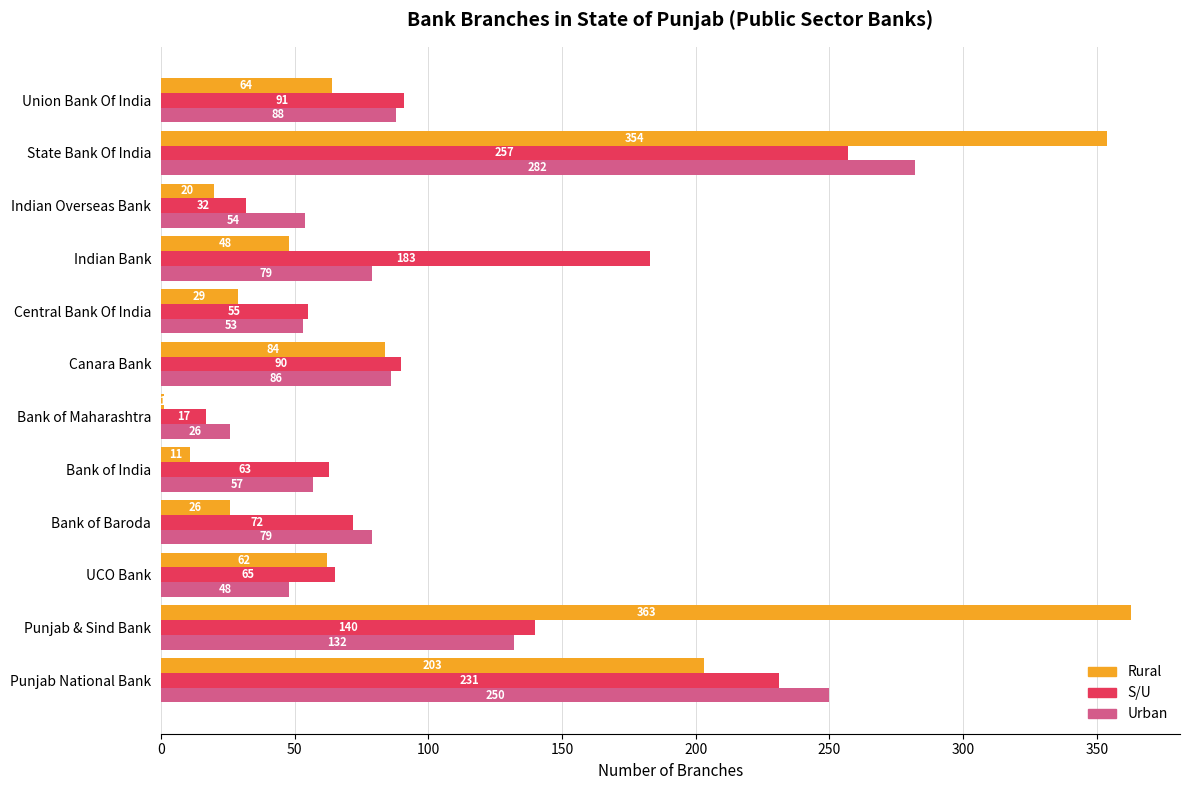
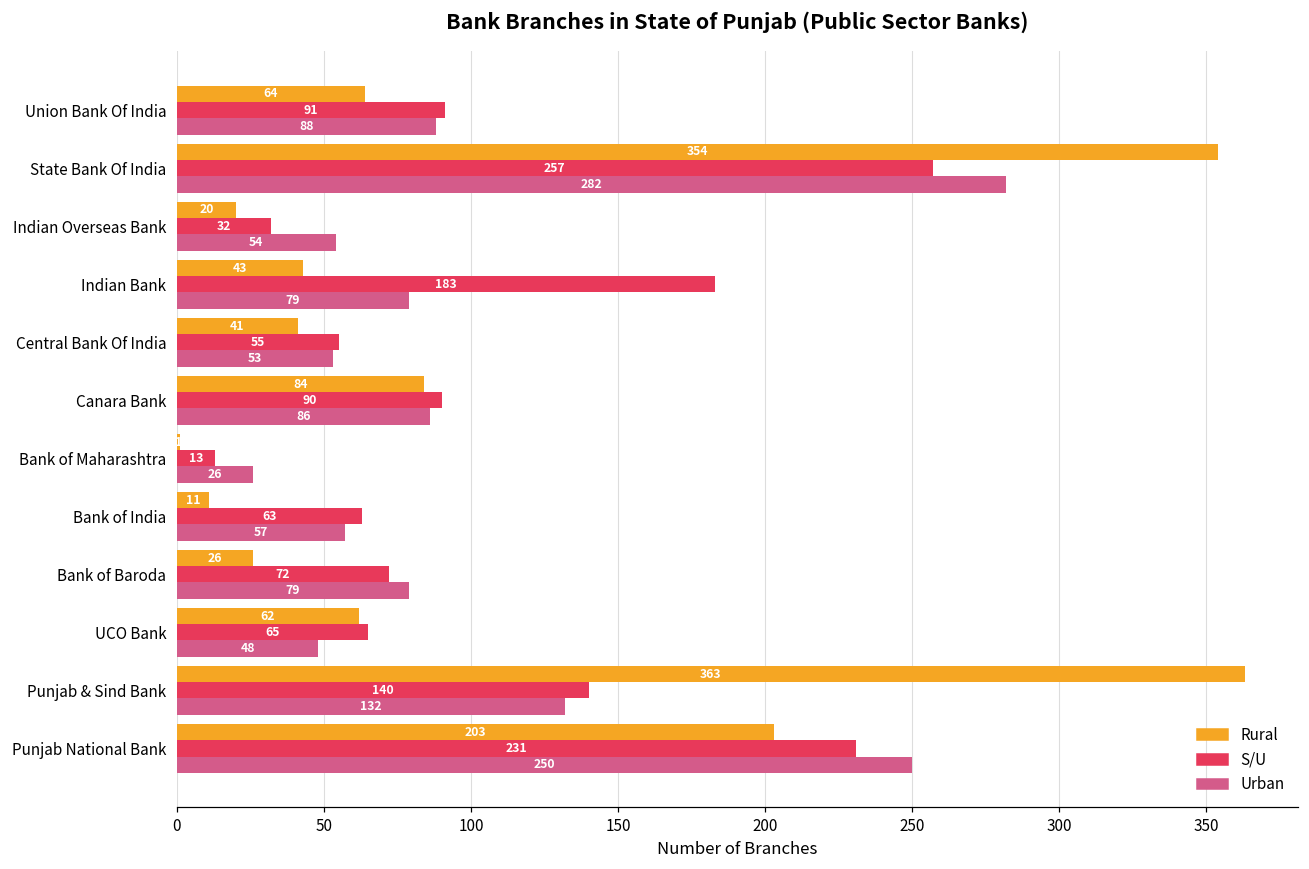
  {
    "Rural": {
      "Union Bank Of India": 64,
      "State Bank Of India": 354,
      "Indian Overseas Bank": 20,
-     "Indian Bank": 48,
-     "Central Bank Of India": 29,
+     "Indian Bank": 43,
+     "Central Bank Of India": 41,
      "Canara Bank": 84,
      "Bank of India": 11,
      "Bank of Baroda": 26,
      "UCO Bank": 62,
      "Punjab & Sind Bank": 363,
      "Punjab National Bank": 203
    },
    "S/U": {
      "Union Bank Of India": 91,
      "State Bank Of India": 257,
      "Indian Overseas Bank": 32,
      "Indian Bank": 183,
      "Central Bank Of India": 55,
      "Canara Bank": 90,
-     "Bank of Maharashtra": 17,
+     "Bank of Maharashtra": 13,
      "Bank of India": 63,
      "Bank of Baroda": 72,
      "UCO Bank": 65,
      "Punjab & Sind Bank": 140,
      "Punjab National Bank": 231
    },
    "Urban": {
      "Union Bank Of India": 88,
      "State Bank Of India": 282,
      "Indian Overseas Bank": 54,
      "Indian Bank": 79,
      "Central Bank Of India": 53,
      "Canara Bank": 86,
      "Bank of Maharashtra": 26,
      "Bank of India": 57,
      "Bank of Baroda": 79,
      "UCO Bank": 48,
      "Punjab & Sind Bank": 132,
      "Punjab National Bank": 250
    }
  }
